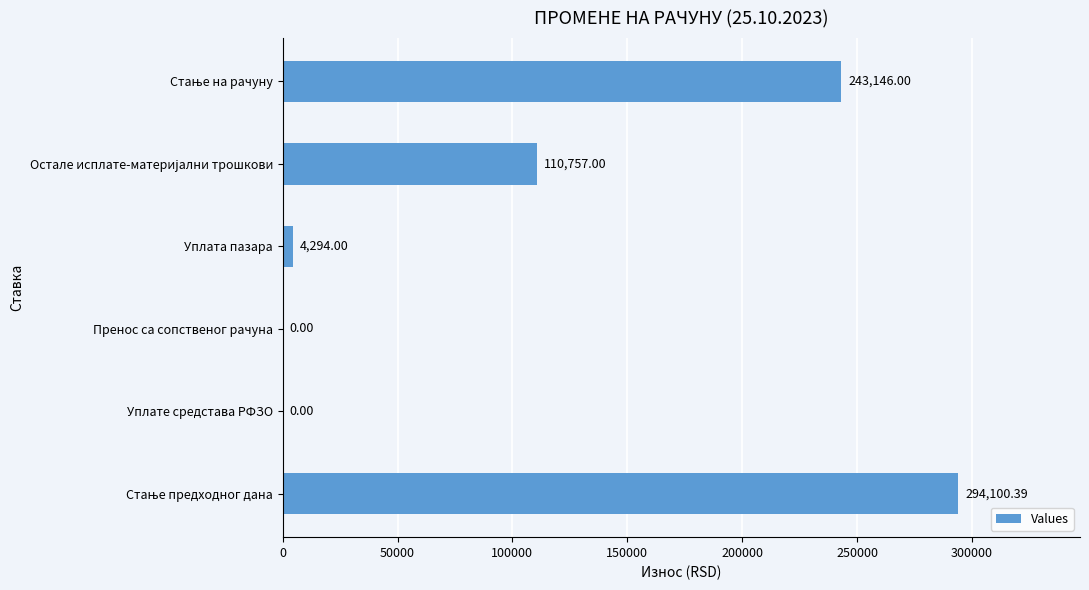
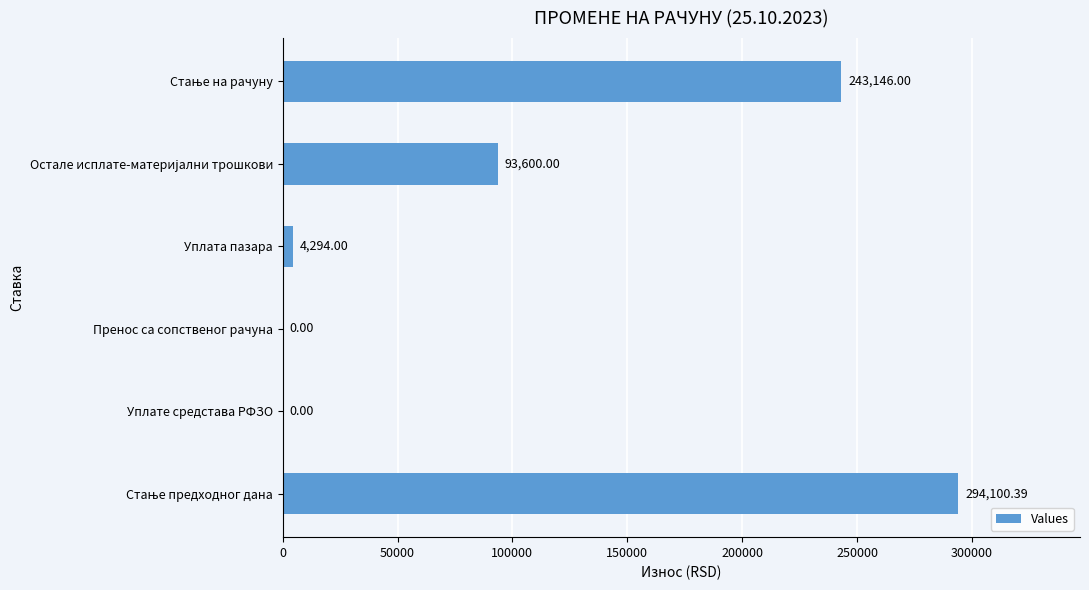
  {
    "Стање на рачуну": "243,146.00",
-   "Остале исплате-материјални трошкови": "110,757.00",
+   "Остале исплате-материјални трошкови": "93,600.00",
    "Уплата пазара": "4,294.00",
    "Пренос са сопственог рачуна": "0.00",
    "Уплате средстава РФЗО": "0.00",
    "Стање предходног дана": "294,100.39"
  }
